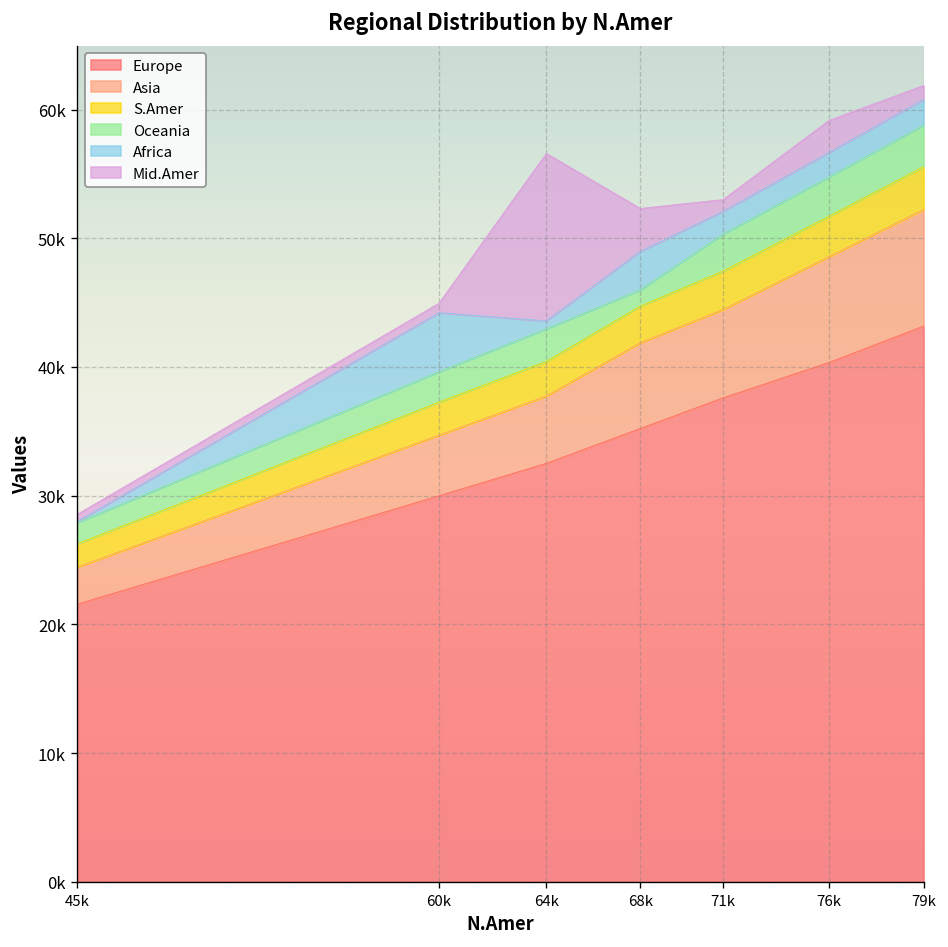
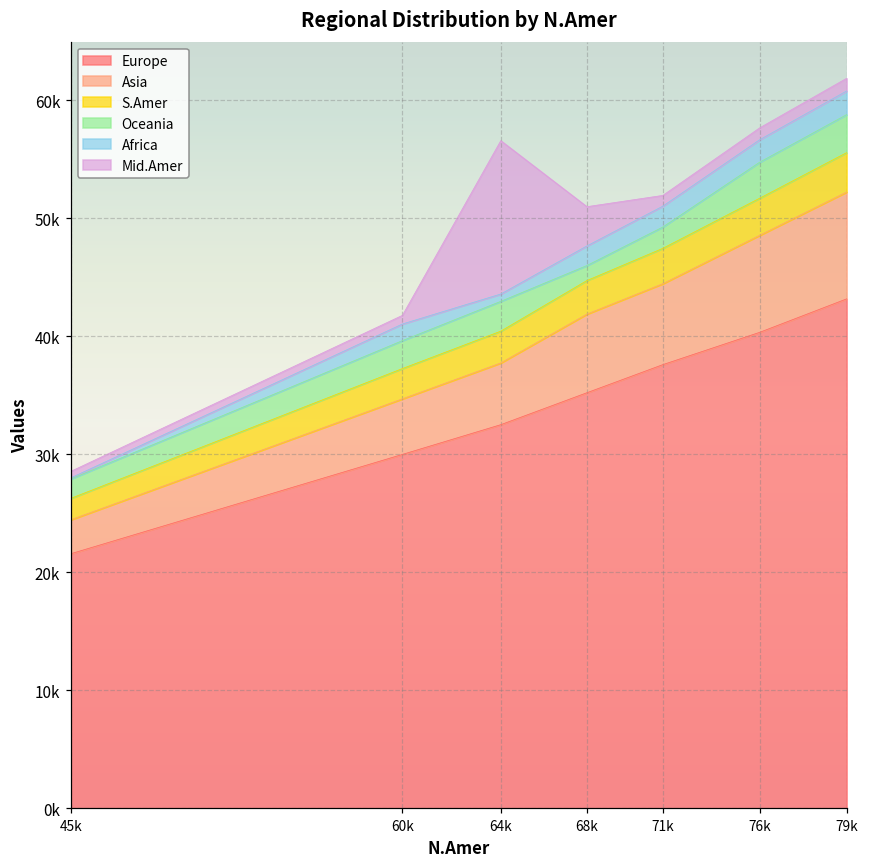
  {
    "S.Amer": {
      "45k": 1800,
      "60k": 2600,
      "64k": 2700,
      "68k": 2800,
      "71k": 3000,
      "76k": 3100,
      "79k": 3300
    },
    "Oceania": {
      "60k": 2400,
      "64k": 2500,
      "68k": 1300,
-     "71k": 2900,
+     "71k": 1800,
      "76k": 3100,
      "79k": 3200
    },
    "Africa": {
-     "60k": 4600,
+     "60k": 1400,
      "64k": 600,
-     "68k": 3000,
+     "68k": 1700,
      "71k": 1800,
      "76k": 1900,
      "79k": 2000
    },
    "Mid.Amer": {
      "45k": 600,
      "60k": 700,
      "64k": 13000,
      "68k": 3300,
      "71k": 900,
-     "76k": 2500,
+     "76k": 1000,
      "79k": 1100
    }
  }
